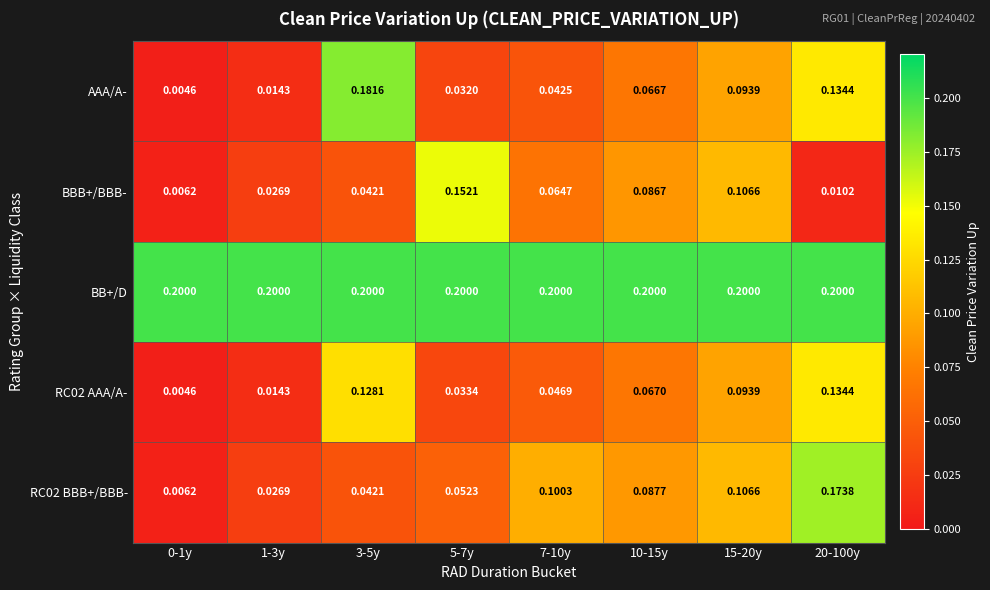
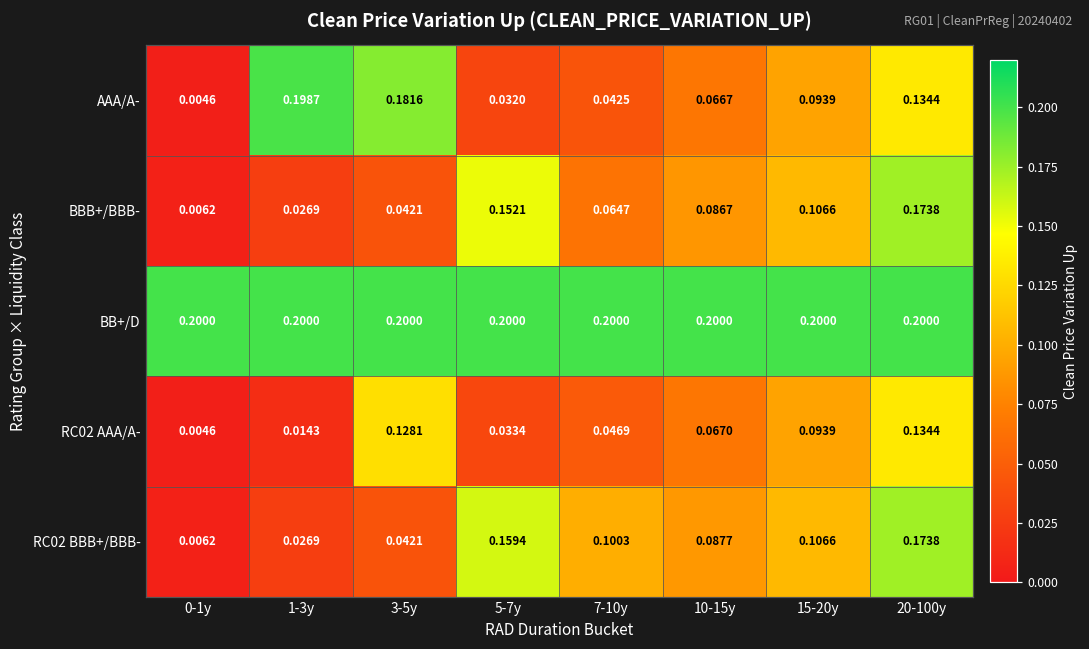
  {
    "AAA/A-": {
      "0-1y": 0.0046,
-     "1-3y": 0.0143,
+     "1-3y": 0.1987,
      "3-5y": 0.1816,
      "5-7y": 0.0320,
      "7-10y": 0.0425,
      "10-15y": 0.0667,
      "15-20y": 0.0939,
      "20-100y": 0.1344
    },
    "BBB+/BBB-": {
      "0-1y": 0.0062,
      "1-3y": 0.0269,
      "3-5y": 0.0421,
      "5-7y": 0.1521,
      "7-10y": 0.0647,
      "10-15y": 0.0867,
      "15-20y": 0.1066,
-     "20-100y": 0.0102
+     "20-100y": 0.1738
    },
    "BB+/D": {
      "0-1y": 0.2000,
      "1-3y": 0.2000,
      "3-5y": 0.2000,
      "5-7y": 0.2000,
      "7-10y": 0.2000,
      "10-15y": 0.2000,
      "15-20y": 0.2000,
      "20-100y": 0.2000
    },
    "RC02 AAA/A-": {
      "0-1y": 0.0046,
      "1-3y": 0.0143,
      "3-5y": 0.1281,
      "5-7y": 0.0334,
      "7-10y": 0.0469,
      "10-15y": 0.0670,
      "15-20y": 0.0939,
      "20-100y": 0.1344
    },
    "RC02 BBB+/BBB-": {
      "0-1y": 0.0062,
      "1-3y": 0.0269,
      "3-5y": 0.0421,
-     "5-7y": 0.0523,
+     "5-7y": 0.1594,
      "7-10y": 0.1003,
      "10-15y": 0.0877,
      "15-20y": 0.1066,
      "20-100y": 0.1738
    }
  }
